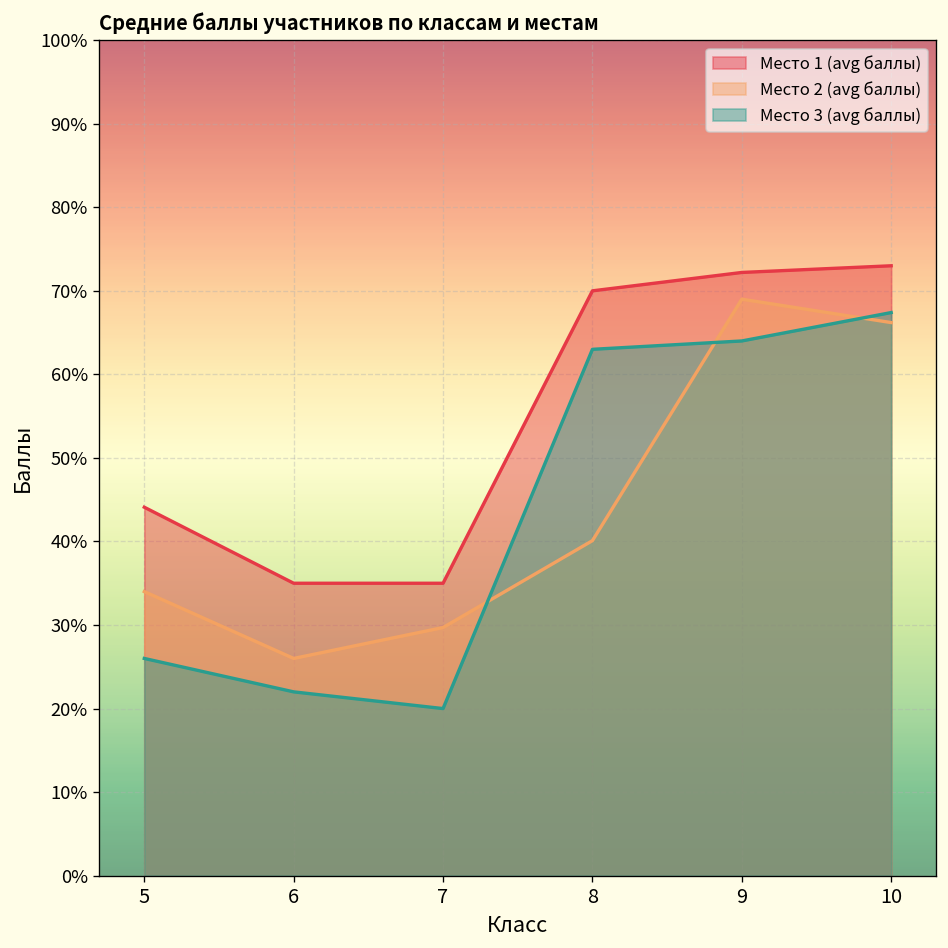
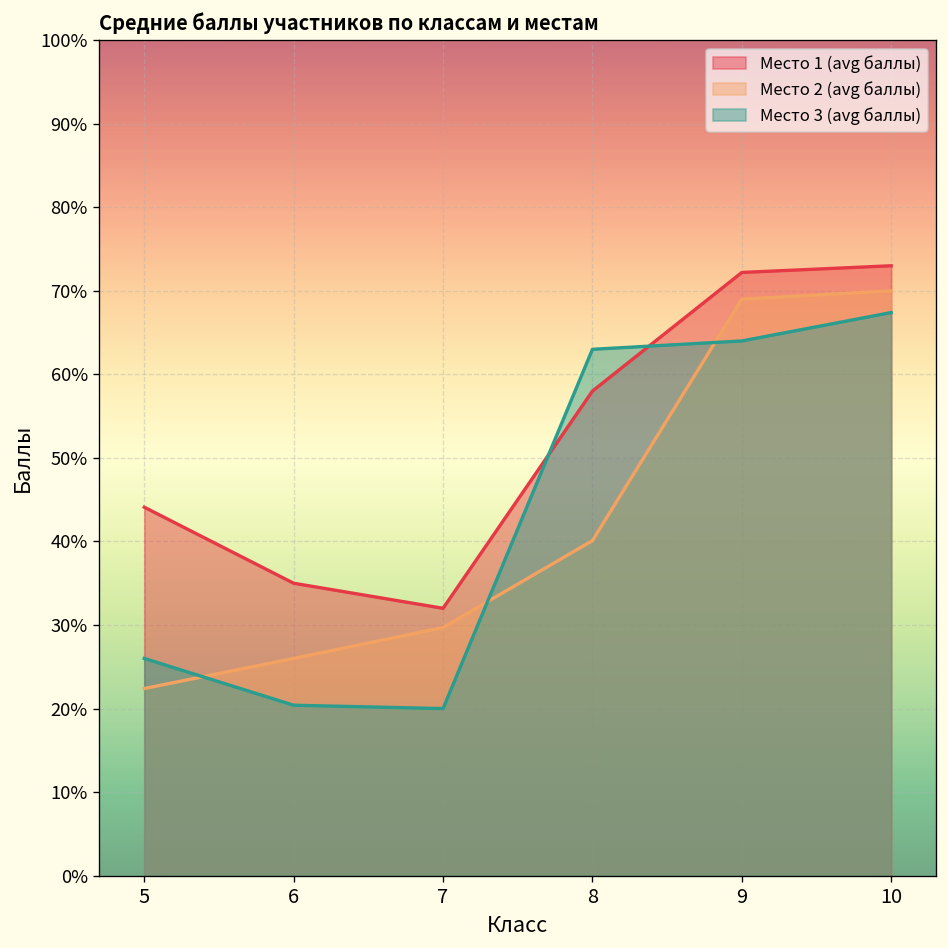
  {
    "Место 1 (avg баллы)": {
      "5": "44%",
      "6": "35%",
-     "7": "35%",
-     "8": "70%",
+     "7": "32%",
+     "8": "58%",
      "9": "72%",
      "10": "73%"
    },
    "Место 2 (avg баллы)": {
-     "5": "34%",
+     "5": "22%",
      "6": "26%",
      "7": "30%",
      "8": "40%",
      "9": "69%",
-     "10": "66%"
+     "10": "70%"
    },
    "Место 3 (avg баллы)": {
      "5": "26%",
-     "6": "22%",
+     "6": "20%",
      "7": "20%",
      "8": "63%",
      "9": "64%",
      "10": "67%"
    }
  }
